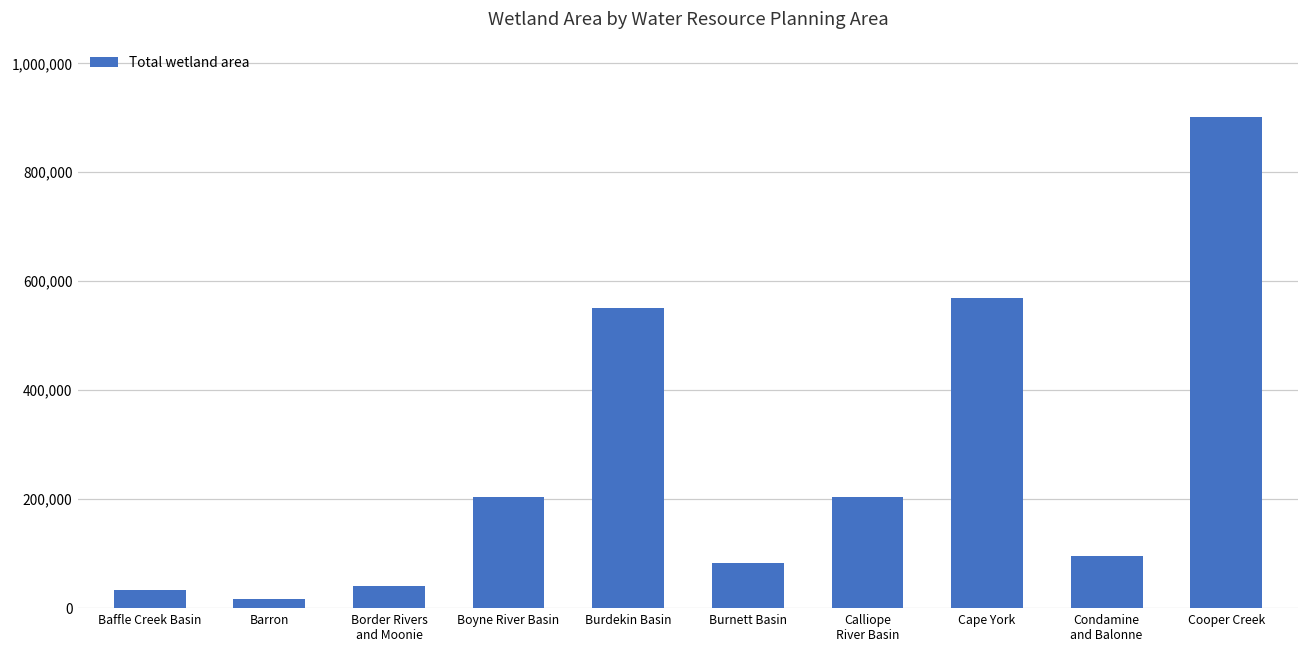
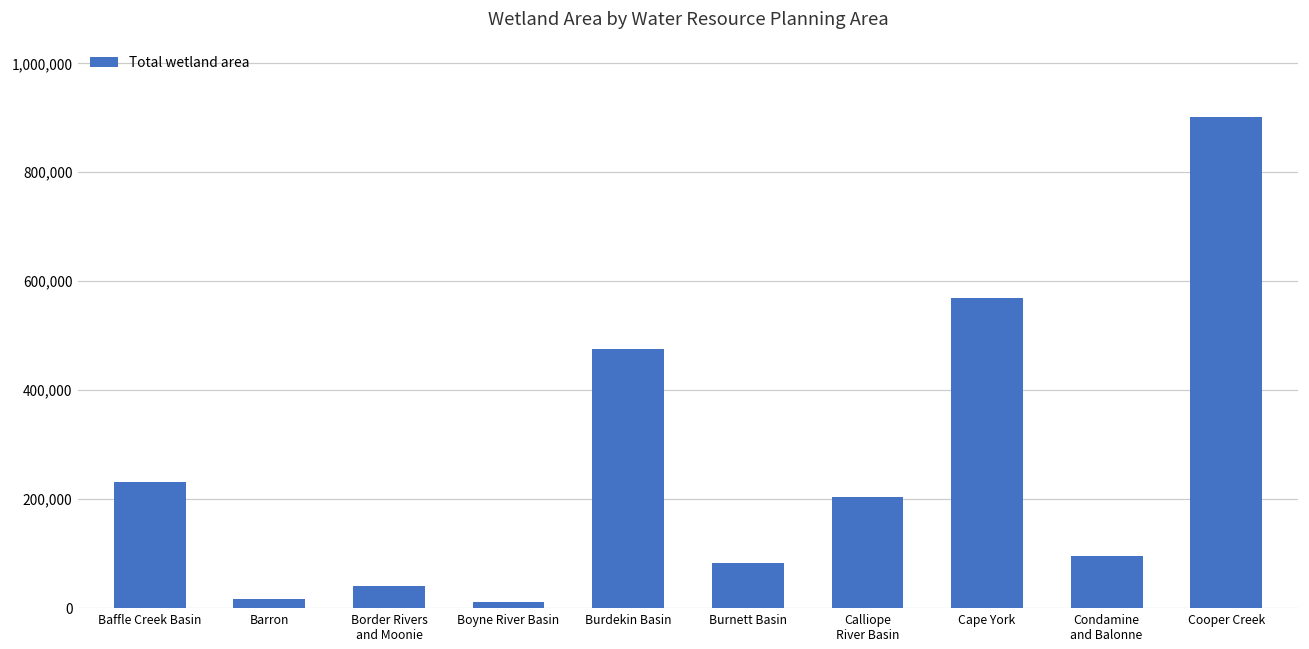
  {
-   "Baffle Creek Basin": "30,000",
+   "Baffle Creek Basin": "230,000",
    "Barron": "20,000",
    "Border Rivers and Moonie": "40,000",
-   "Boyne River Basin": "200,000",
-   "Burdekin Basin": "550,000",
+   "Boyne River Basin": "10,000",
+   "Burdekin Basin": "480,000",
    "Burnett Basin": "80,000",
    "Calliope River Basin": "200,000",
    "Cape York": "570,000",
    "Condamine and Balonne": "100,000",
    "Cooper Creek": "900,000"
  }
